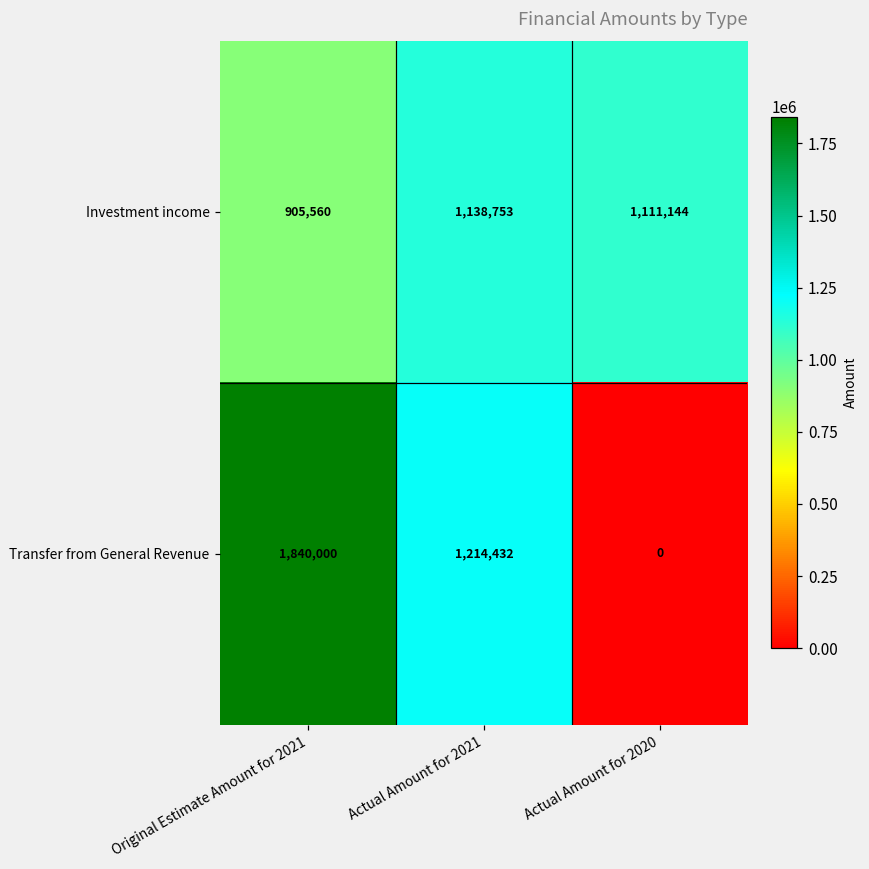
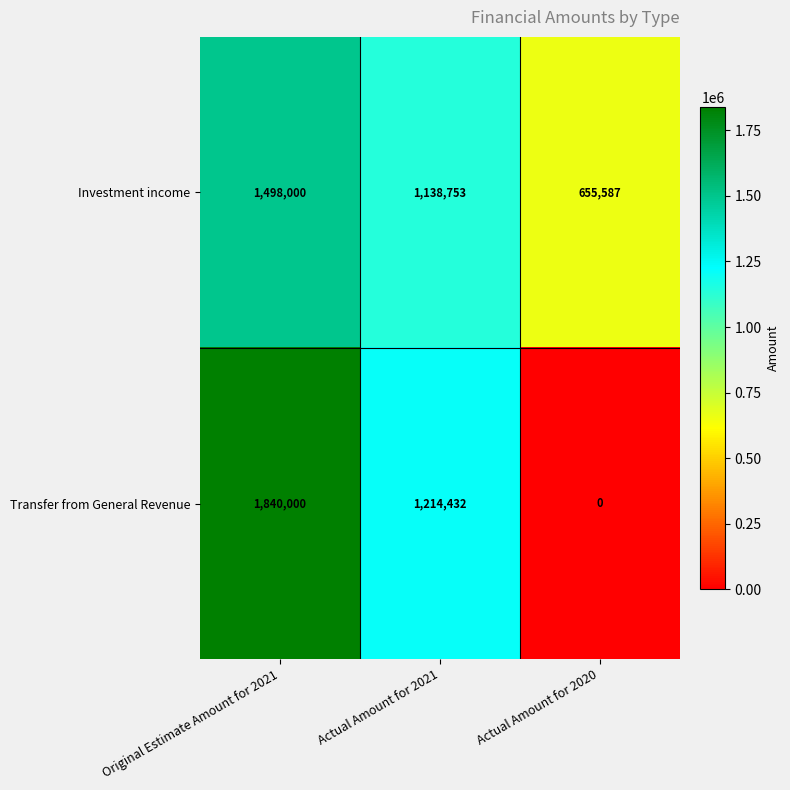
  {
    "Investment income": {
-     "Original Estimate Amount for 2021": "905,560",
+     "Original Estimate Amount for 2021": "1,498,000",
      "Actual Amount for 2021": "1,138,753",
-     "Actual Amount for 2020": "1,111,144"
+     "Actual Amount for 2020": "655,587"
    },
    "Transfer from General Revenue": {
      "Original Estimate Amount for 2021": "1,840,000",
      "Actual Amount for 2021": "1,214,432",
      "Actual Amount for 2020": "0"
    }
  }
